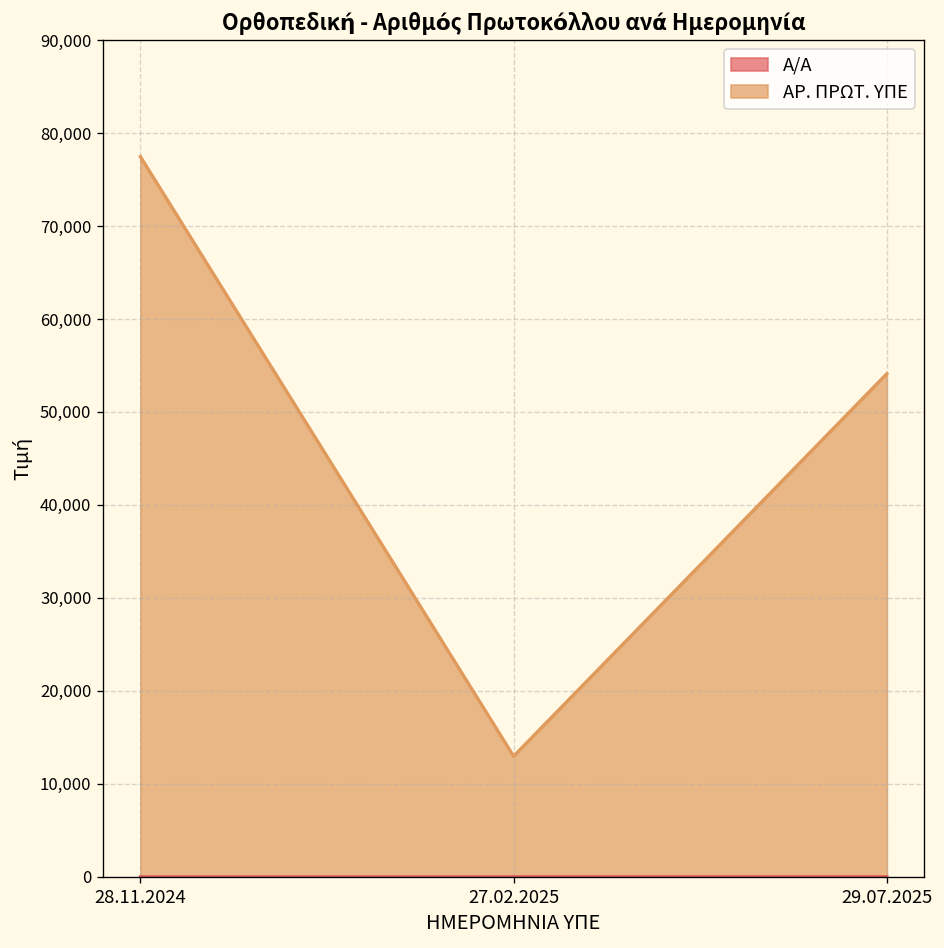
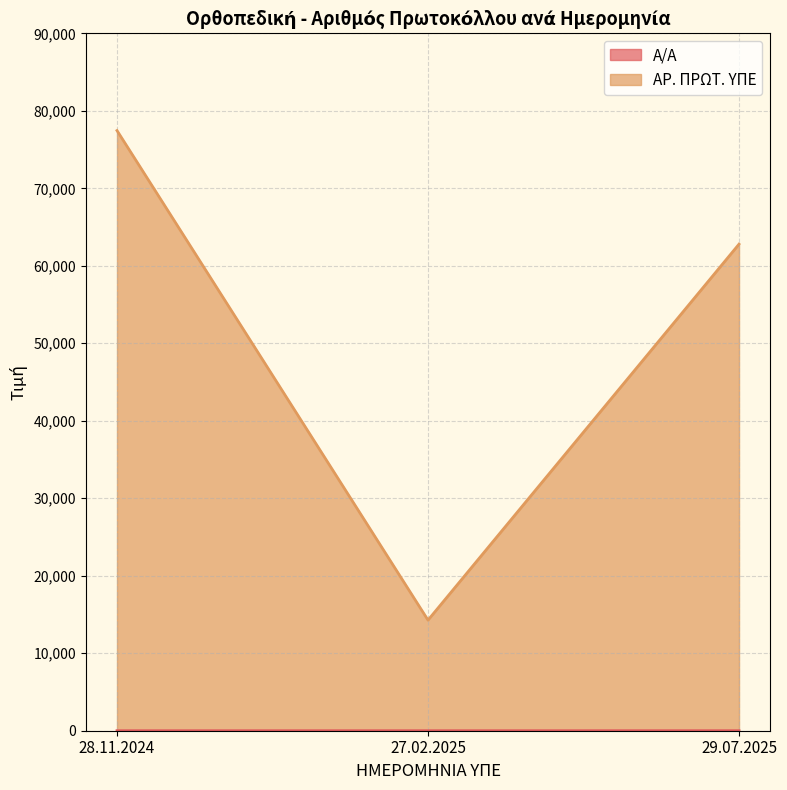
  {
    "Α/Α": {
      "28.11.2024": "0",
      "27.02.2025": "0",
      "29.07.2025": "0"
    },
    "ΑΡ. ΠΡΩΤ. ΥΠΕ": {
      "28.11.2024": "77,000",
-     "27.02.2025": "13,000",
-     "29.07.2025": "54,000"
+     "27.02.2025": "14,000",
+     "29.07.2025": "63,000"
    }
  }
